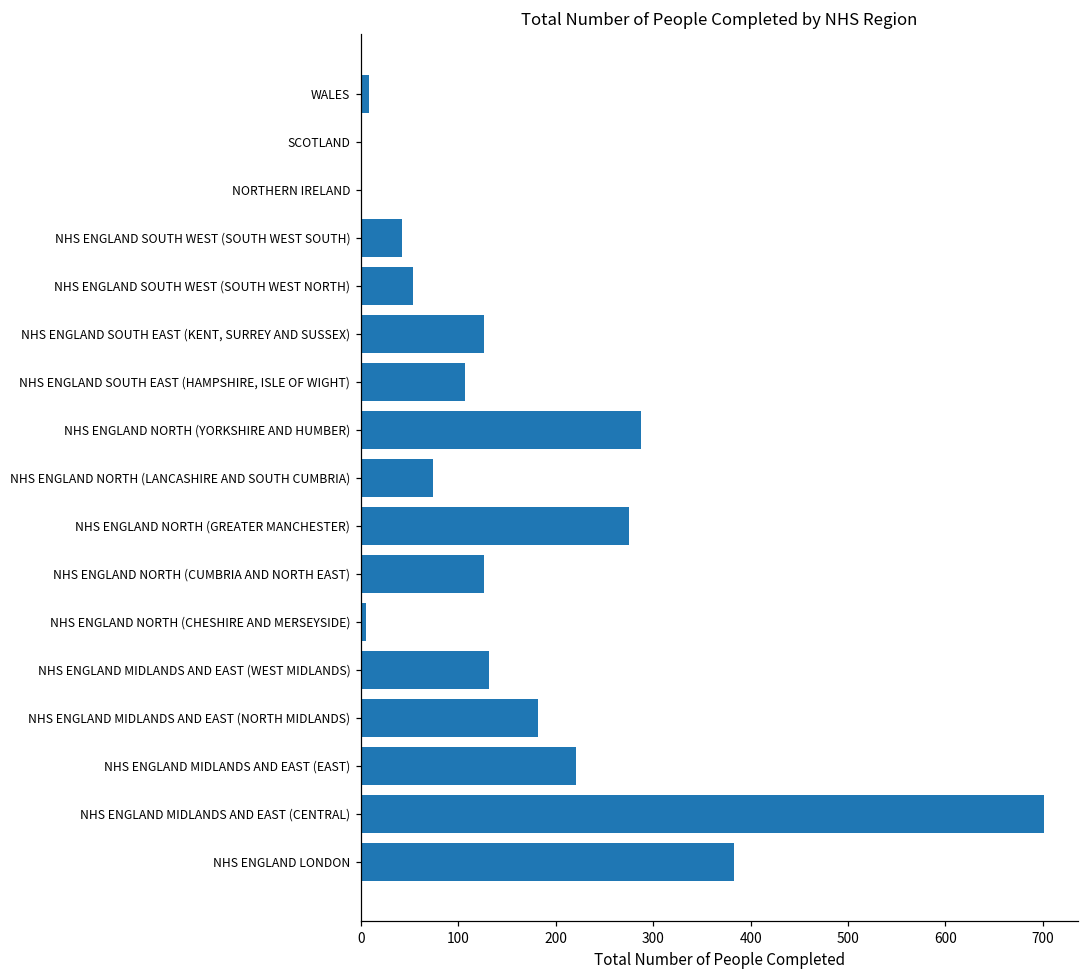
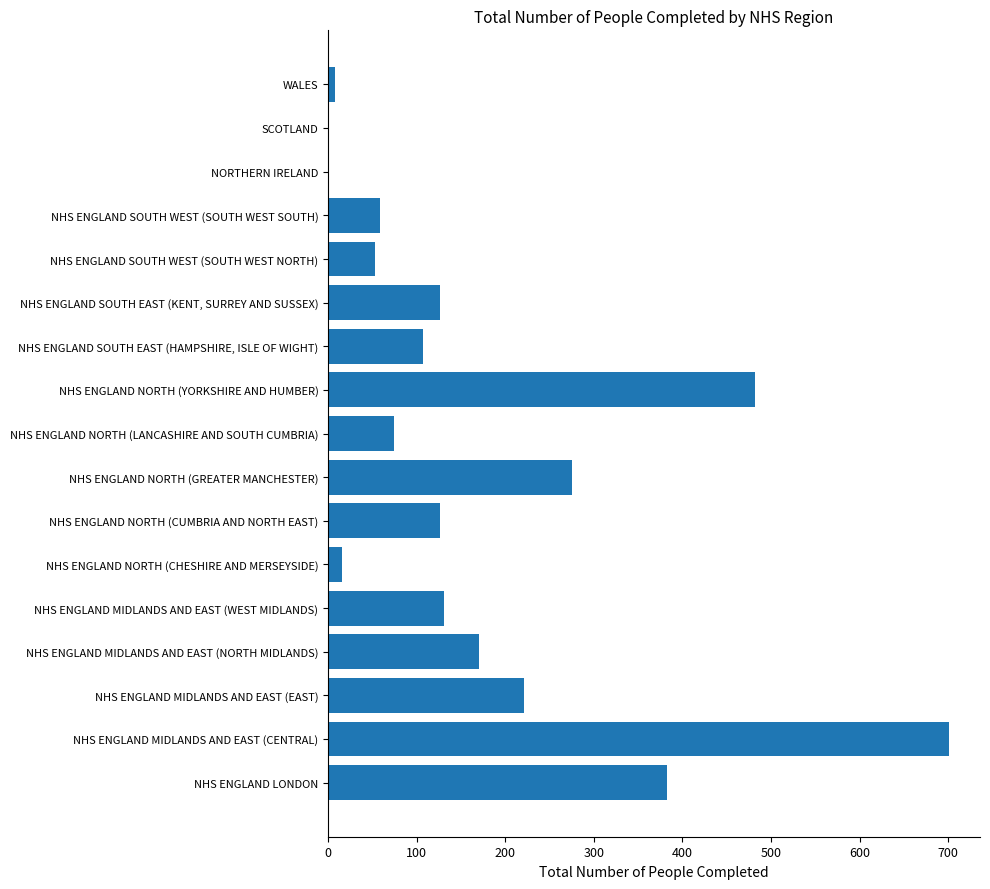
  {
    "WALES": 10,
    "NORTHERN IRELAND": 0,
-   "NHS ENGLAND SOUTH WEST (SOUTH WEST SOUTH)": 40,
+   "NHS ENGLAND SOUTH WEST (SOUTH WEST SOUTH)": 60,
    "NHS ENGLAND SOUTH WEST (SOUTH WEST NORTH)": 50,
    "NHS ENGLAND SOUTH EAST (KENT, SURREY AND SUSSEX)": 130,
    "NHS ENGLAND SOUTH EAST (HAMPSHIRE, ISLE OF WIGHT)": 110,
-   "NHS ENGLAND NORTH (YORKSHIRE AND HUMBER)": 290,
+   "NHS ENGLAND NORTH (YORKSHIRE AND HUMBER)": 480,
    "NHS ENGLAND NORTH (LANCASHIRE AND SOUTH CUMBRIA)": 70,
    "NHS ENGLAND NORTH (GREATER MANCHESTER)": 280,
    "NHS ENGLAND NORTH (CUMBRIA AND NORTH EAST)": 130,
-   "NHS ENGLAND NORTH (CHESHIRE AND MERSEYSIDE)": 10,
+   "NHS ENGLAND NORTH (CHESHIRE AND MERSEYSIDE)": 20,
    "NHS ENGLAND MIDLANDS AND EAST (WEST MIDLANDS)": 130,
-   "NHS ENGLAND MIDLANDS AND EAST (NORTH MIDLANDS)": 180,
+   "NHS ENGLAND MIDLANDS AND EAST (NORTH MIDLANDS)": 170,
    "NHS ENGLAND MIDLANDS AND EAST (EAST)": 220,
    "NHS ENGLAND MIDLANDS AND EAST (CENTRAL)": 700,
    "NHS ENGLAND LONDON": 380
  }
